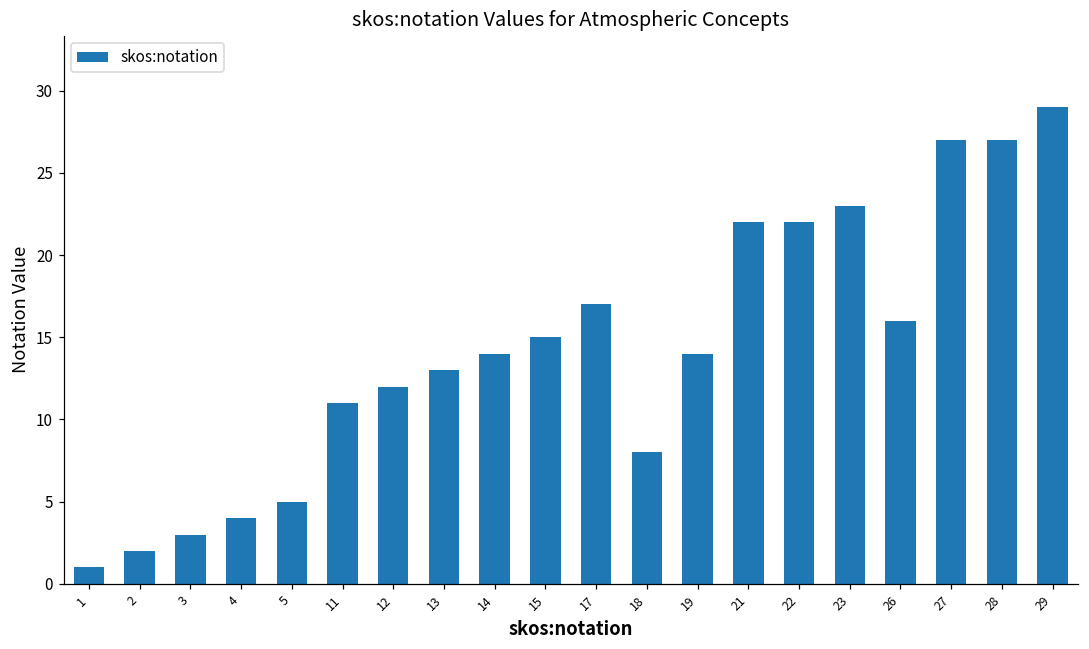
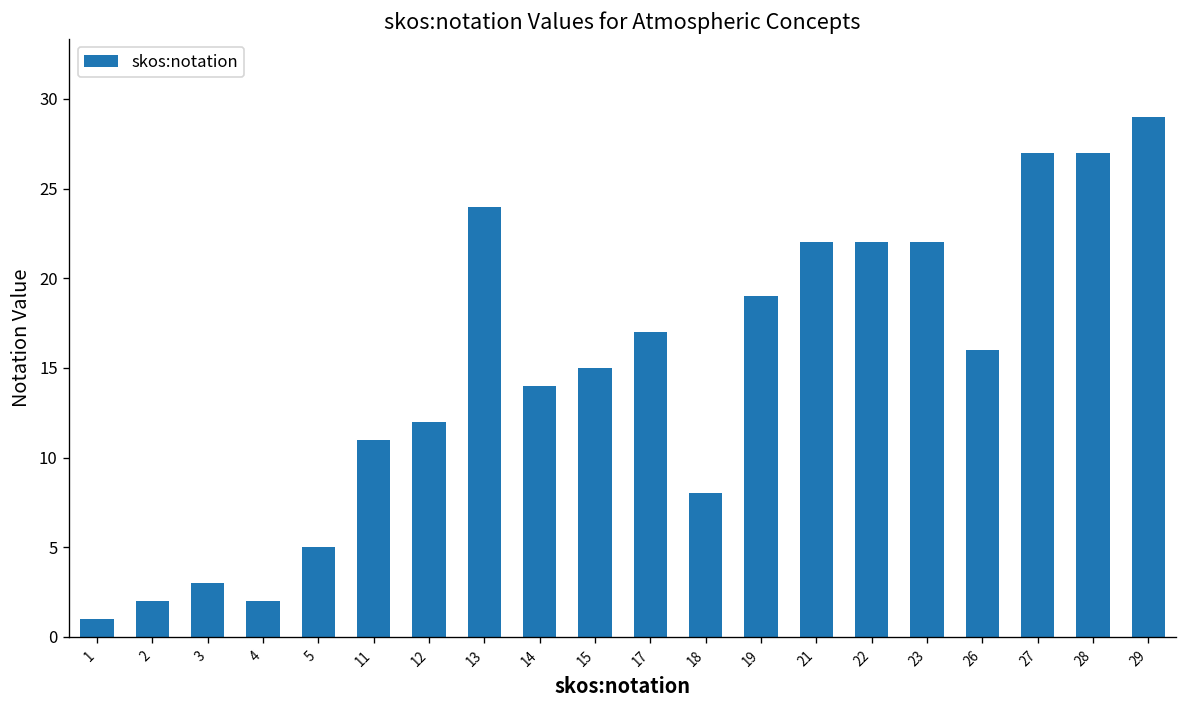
  {
    "1": 1,
    "2": 2,
    "3": 3,
-   "4": 4,
+   "4": 2,
    "5": 5,
    "11": 11,
    "12": 12,
-   "13": 13,
+   "13": 24,
    "14": 14,
    "15": 15,
    "17": 17,
    "18": 8,
-   "19": 14,
+   "19": 19,
    "21": 22,
    "22": 22,
-   "23": 23,
+   "23": 22,
    "26": 16,
    "27": 27,
    "28": 27,
    "29": 29
  }
